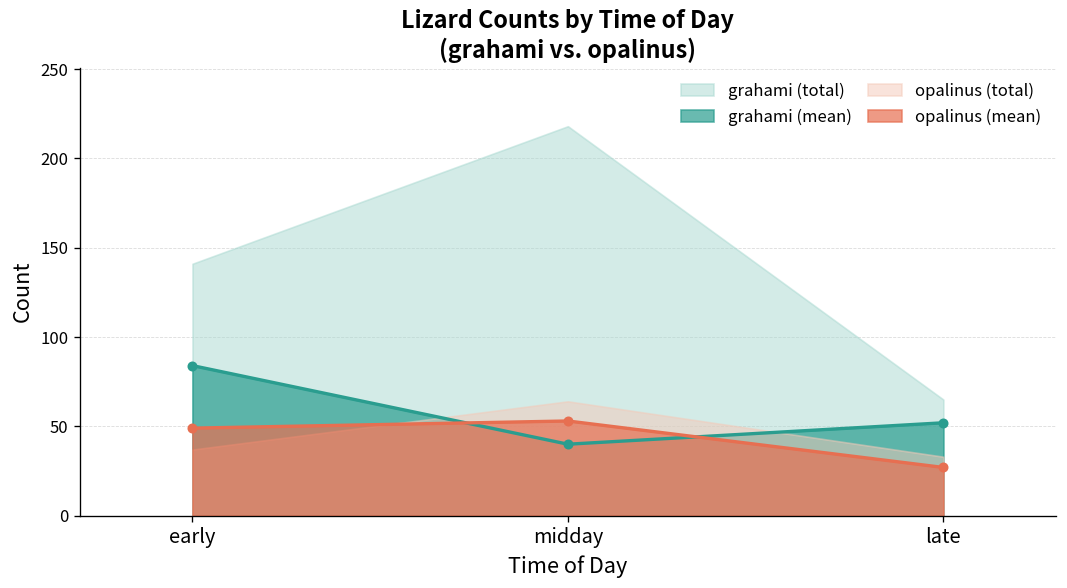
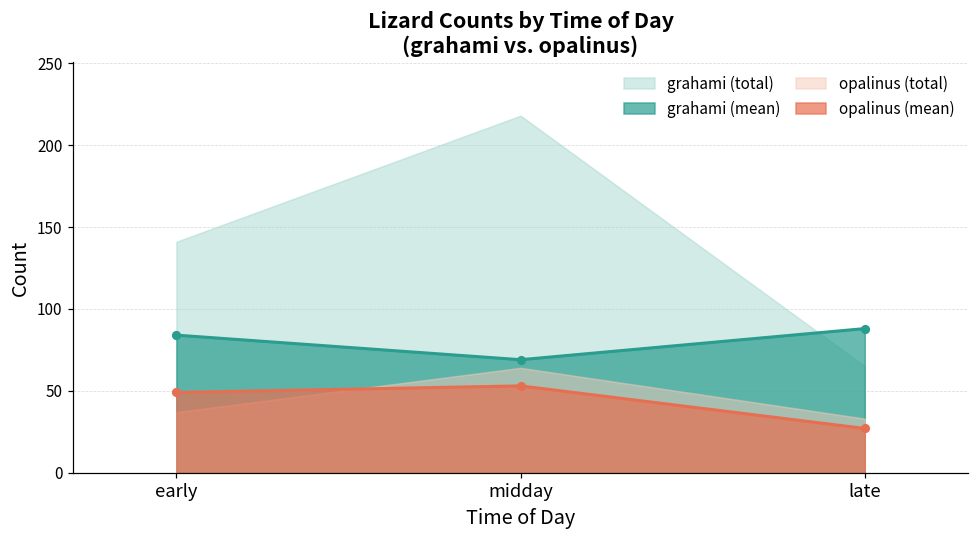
  {
    "grahami (total)": {
      "early": 141,
      "midday": 218,
      "late": 65
    },
    "grahami (mean)": {
      "early": 84,
-     "midday": 40,
-     "late": 52
+     "midday": 69,
+     "late": 88
    },
    "opalinus (total)": {
      "early": 37,
      "midday": 64,
      "late": 33
    },
    "opalinus (mean)": {
      "early": 49,
      "midday": 53,
      "late": 27
    }
  }
